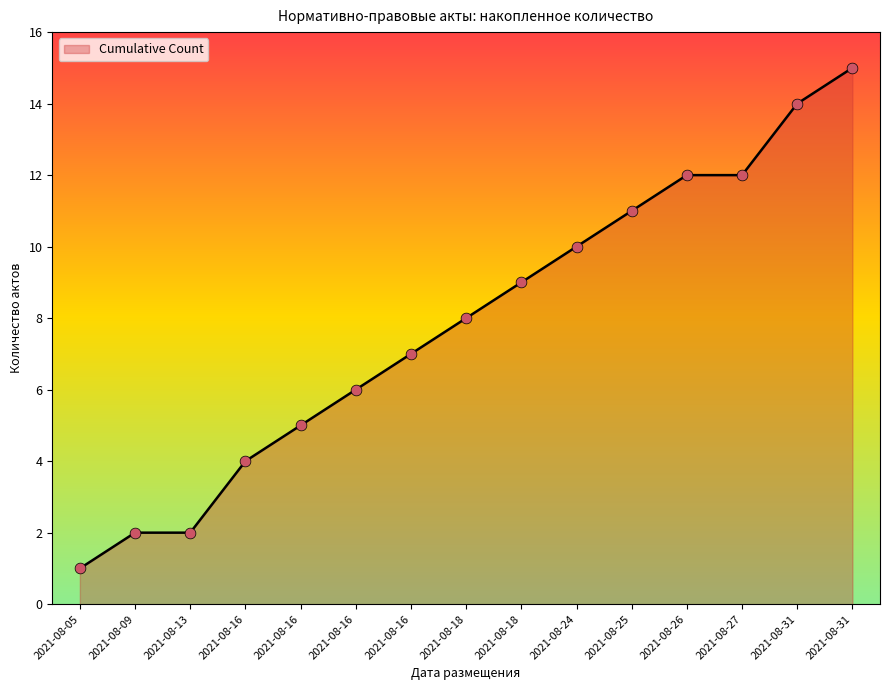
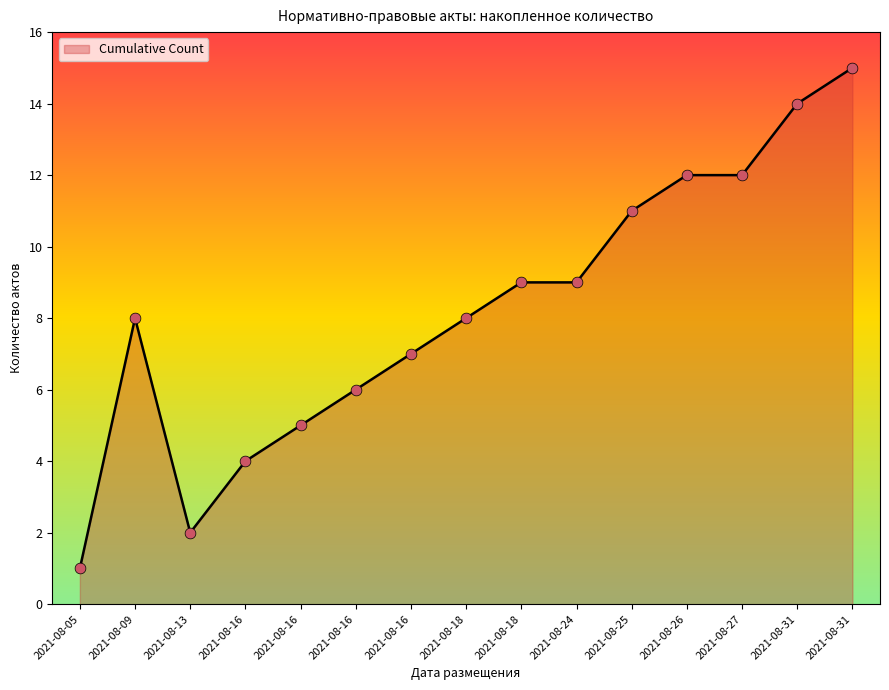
  {
    "2021-08-05": 1,
-   "2021-08-09": 2,
+   "2021-08-09": 8,
    "2021-08-13": 2,
-   "2021-08-24": 10,
+   "2021-08-24": 9,
    "2021-08-25": 11,
    "2021-08-26": 12,
    "2021-08-27": 12
  }
